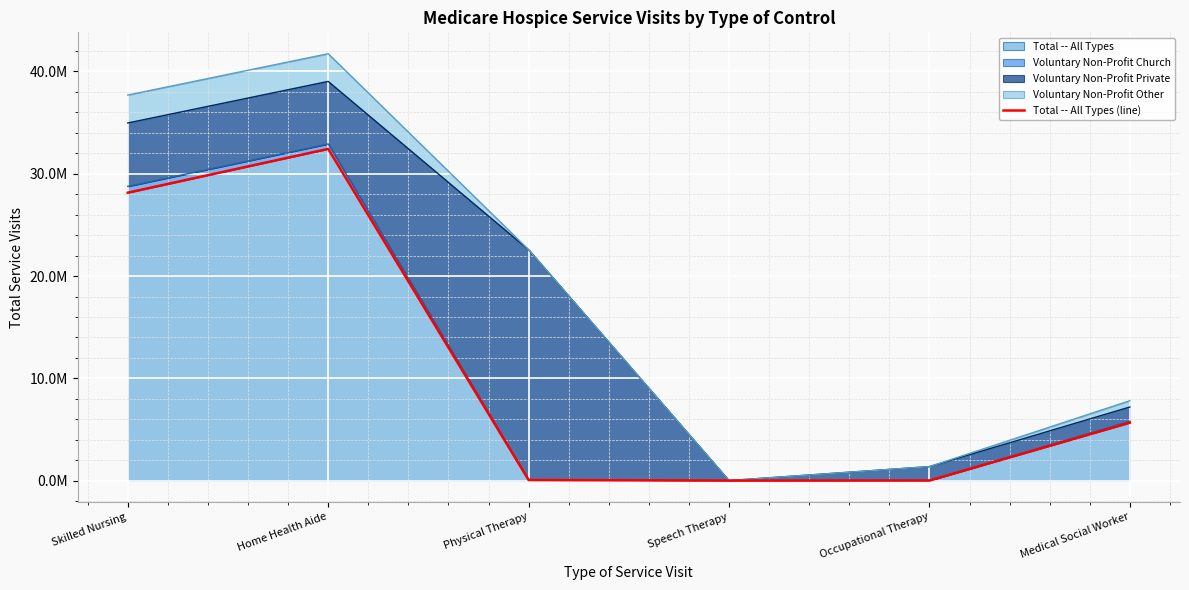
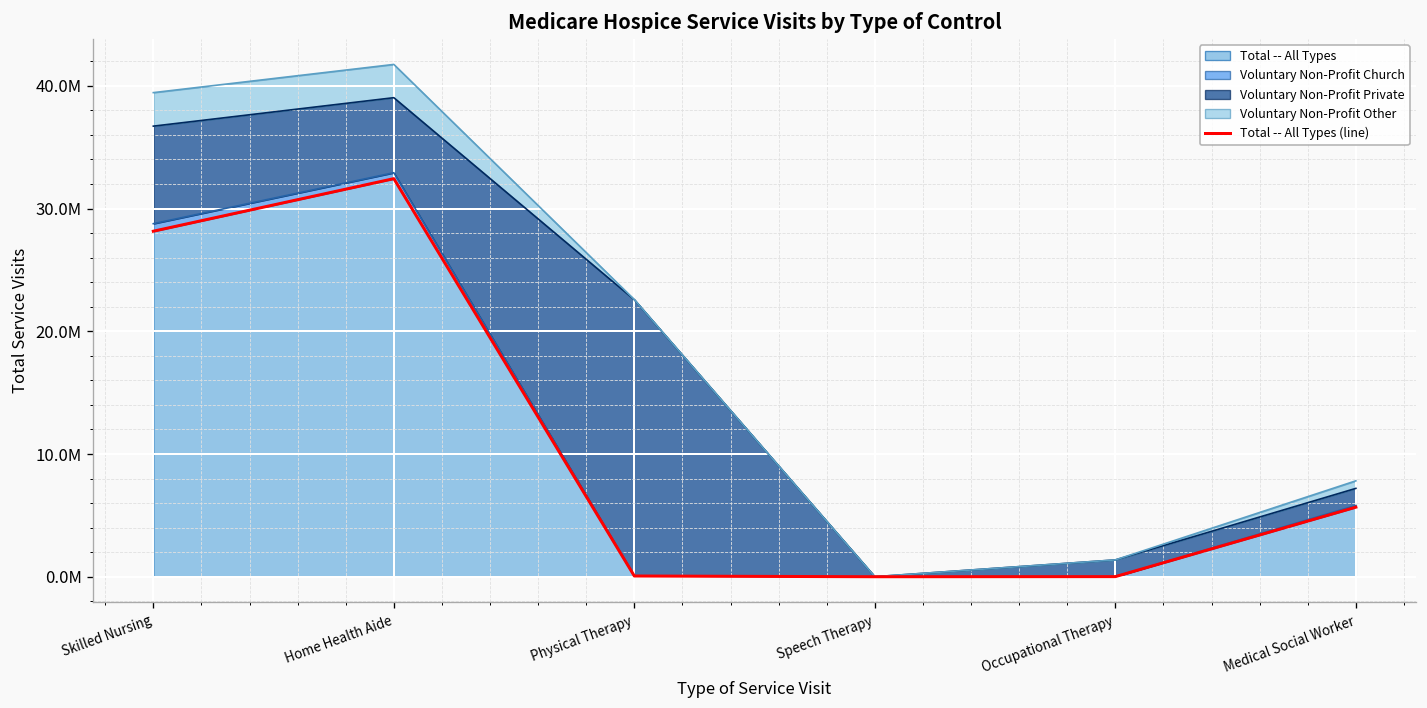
  {
    "Voluntary Non-Profit Private": {
-     "Skilled Nursing": 6200000,
+     "Skilled Nursing": 7900000,
      "Home Health Aide": 6100000,
      "Medical Social Worker": 1400000
    }
  }
